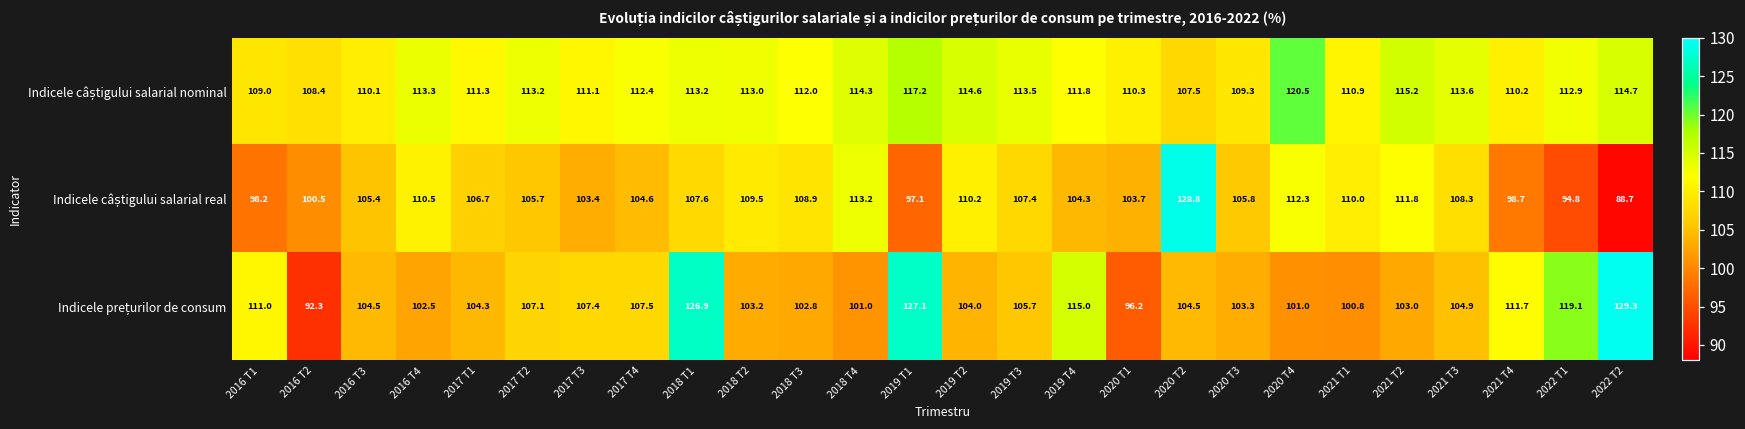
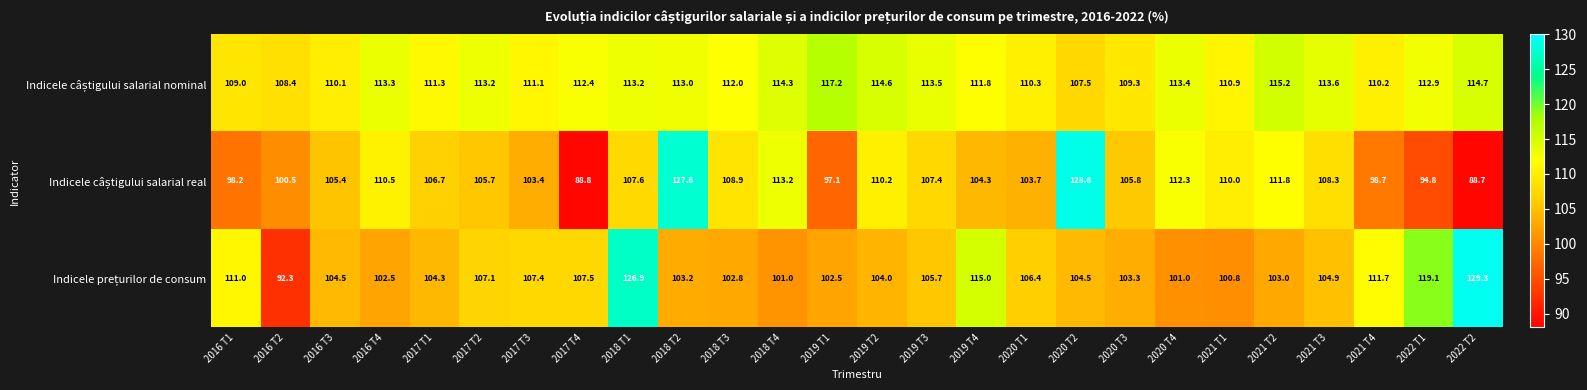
  {
    "Indicele câștigului salarial nominal": {
      "2016 T1": 109.0,
      "2016 T2": 108.4,
      "2016 T3": 110.1,
      "2016 T4": 113.3,
      "2017 T1": 111.3,
      "2017 T2": 113.2,
      "2017 T3": 111.1,
      "2017 T4": 112.4,
      "2018 T1": 113.2,
      "2018 T2": 113.0,
      "2018 T3": 112.0,
      "2018 T4": 114.3,
      "2019 T1": 117.2,
      "2019 T2": 114.6,
      "2019 T3": 113.5,
      "2019 T4": 111.8,
      "2020 T1": 110.3,
      "2020 T2": 107.5,
      "2020 T3": 109.3,
-     "2020 T4": 120.5,
+     "2020 T4": 113.4,
      "2021 T1": 110.9,
      "2021 T2": 115.2,
      "2021 T3": 113.6,
      "2021 T4": 110.2,
      "2022 T1": 112.9,
      "2022 T2": 114.7
    },
    "Indicele câștigului salarial real": {
      "2016 T1": 98.2,
      "2016 T2": 100.5,
      "2016 T3": 105.4,
      "2016 T4": 110.5,
      "2017 T1": 106.7,
      "2017 T2": 105.7,
      "2017 T3": 103.4,
-     "2017 T4": 104.6,
+     "2017 T4": 88.8,
      "2018 T1": 107.6,
-     "2018 T2": 109.5,
+     "2018 T2": 127.6,
      "2018 T3": 108.9,
      "2018 T4": 113.2,
      "2019 T1": 97.1,
      "2019 T2": 110.2,
      "2019 T3": 107.4,
      "2019 T4": 104.3,
      "2020 T1": 103.7,
      "2020 T2": 128.8,
      "2020 T3": 105.8,
      "2020 T4": 112.3,
      "2021 T1": 110.0,
      "2021 T2": 111.8,
      "2021 T3": 108.3,
      "2021 T4": 98.7,
      "2022 T1": 94.8,
      "2022 T2": 88.7
    },
    "Indicele prețurilor de consum": {
      "2016 T1": 111.0,
      "2016 T2": 92.3,
      "2016 T3": 104.5,
      "2016 T4": 102.5,
      "2017 T1": 104.3,
      "2017 T2": 107.1,
      "2017 T3": 107.4,
      "2017 T4": 107.5,
      "2018 T1": 126.9,
      "2018 T2": 103.2,
      "2018 T3": 102.8,
      "2018 T4": 101.0,
-     "2019 T1": 127.1,
+     "2019 T1": 102.5,
      "2019 T2": 104.0,
      "2019 T3": 105.7,
      "2019 T4": 115.0,
-     "2020 T1": 96.2,
+     "2020 T1": 106.4,
      "2020 T2": 104.5,
      "2020 T3": 103.3,
      "2020 T4": 101.0,
      "2021 T1": 100.8,
      "2021 T2": 103.0,
      "2021 T3": 104.9,
      "2021 T4": 111.7,
      "2022 T1": 119.1,
      "2022 T2": 129.3
    }
  }
